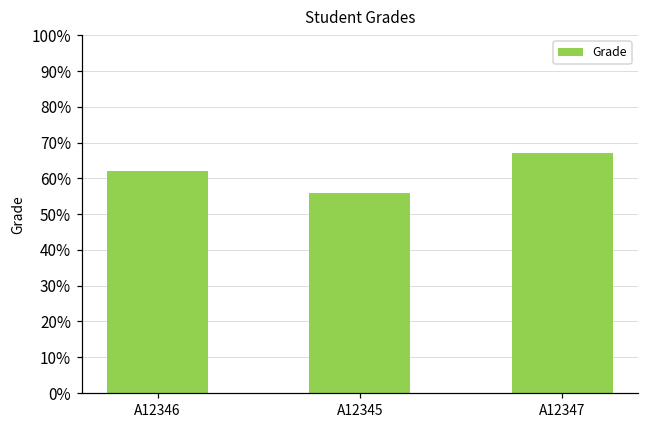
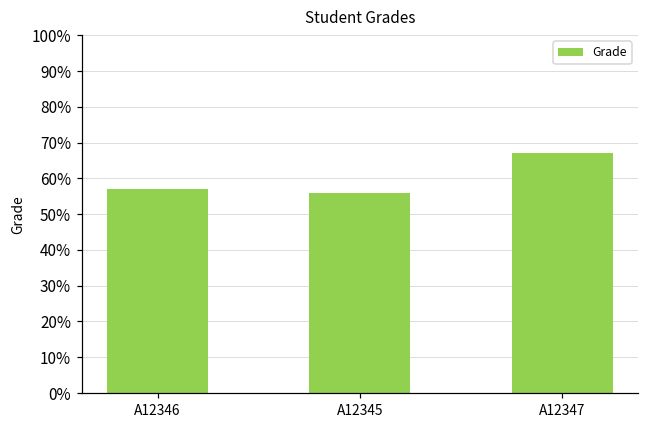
  {
-   "A12346": "62%",
+   "A12346": "57%",
    "A12345": "56%",
    "A12347": "67%"
  }
